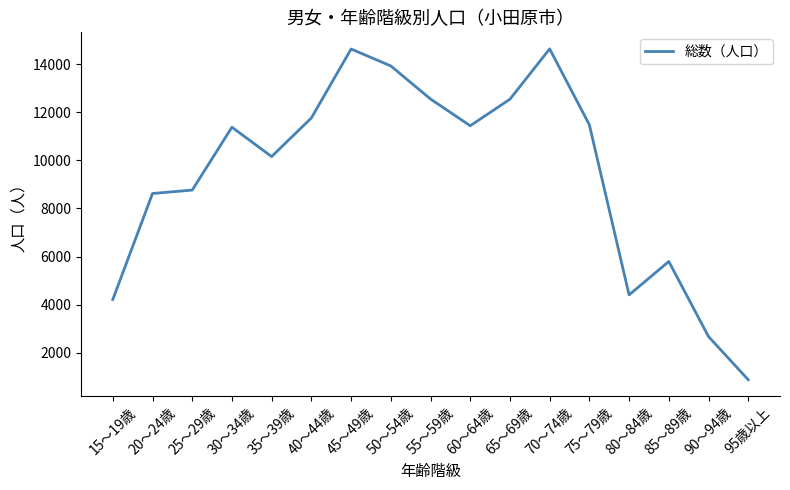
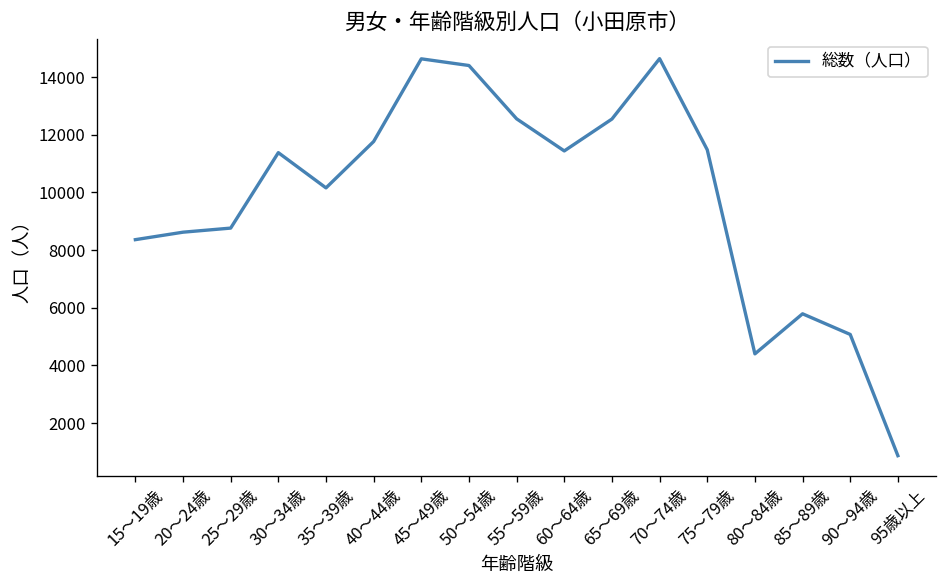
  {
-   "15～19歳": 4200,
+   "15～19歳": 8400,
    "20～24歳": 8600,
    "25～29歳": 8800,
    "30～34歳": 11400,
    "35～39歳": 10200,
    "40～44歳": 11800,
    "45～49歳": 14600,
-   "50～54歳": 13900,
+   "50～54歳": 14400,
    "55～59歳": 12600,
    "60～64歳": 11400,
    "65～69歳": 12500,
    "70～74歳": 14600,
    "75～79歳": 11500,
    "80～84歳": 4400,
    "85～89歳": 5800,
-   "90～94歳": 2700,
+   "90～94歳": 5100,
    "95歳以上": 900
  }
